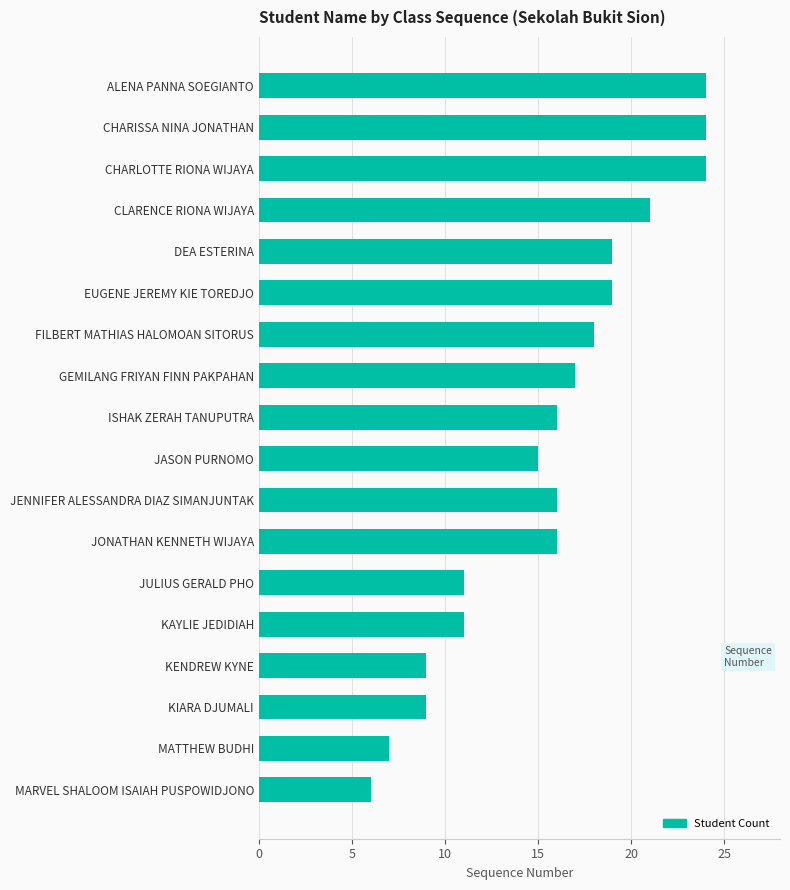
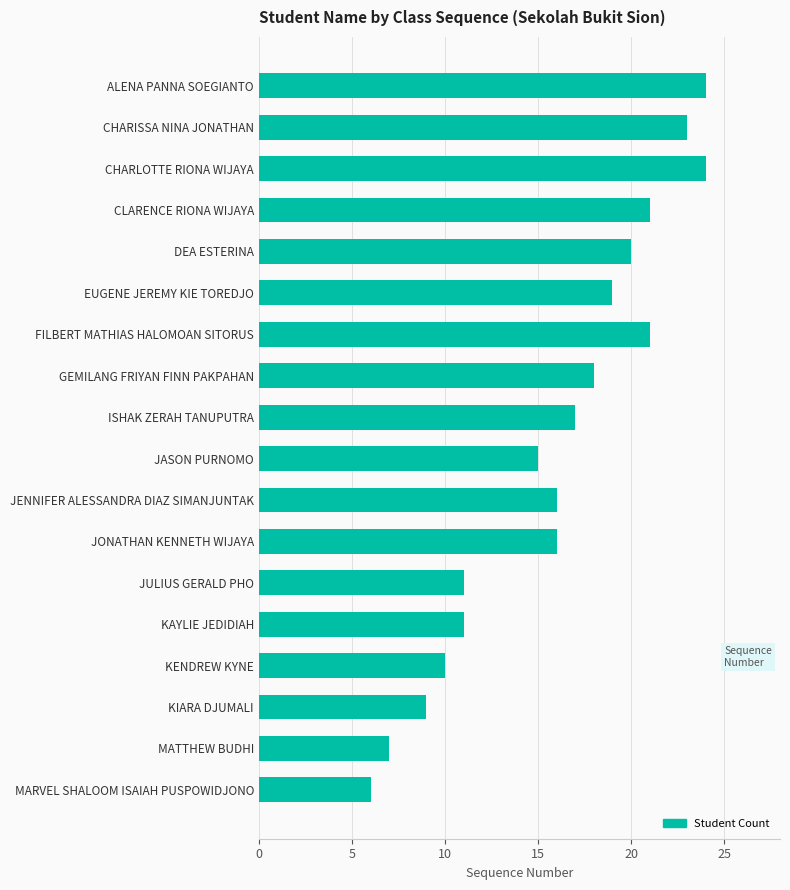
  {
    "ALENA PANNA SOEGIANTO": 24,
-   "CHARISSA NINA JONATHAN": 24,
+   "CHARISSA NINA JONATHAN": 23,
    "CHARLOTTE RIONA WIJAYA": 24,
    "CLARENCE RIONA WIJAYA": 21,
-   "DEA ESTERINA": 19,
+   "DEA ESTERINA": 20,
    "EUGENE JEREMY KIE TOREDJO": 19,
-   "FILBERT MATHIAS HALOMOAN SITORUS": 18,
-   "GEMILANG FRIYAN FINN PAKPAHAN": 17,
-   "ISHAK ZERAH TANUPUTRA": 16,
+   "FILBERT MATHIAS HALOMOAN SITORUS": 21,
+   "GEMILANG FRIYAN FINN PAKPAHAN": 18,
+   "ISHAK ZERAH TANUPUTRA": 17,
    "JASON PURNOMO": 15,
    "JENNIFER ALESSANDRA DIAZ SIMANJUNTAK": 16,
    "JONATHAN KENNETH WIJAYA": 16,
    "JULIUS GERALD PHO": 11,
    "KAYLIE JEDIDIAH": 11,
-   "KENDREW KYNE": 9,
+   "KENDREW KYNE": 10,
    "KIARA DJUMALI": 9,
    "MATTHEW BUDHI": 7,
    "MARVEL SHALOOM ISAIAH PUSPOWIDJONO": 6
  }
